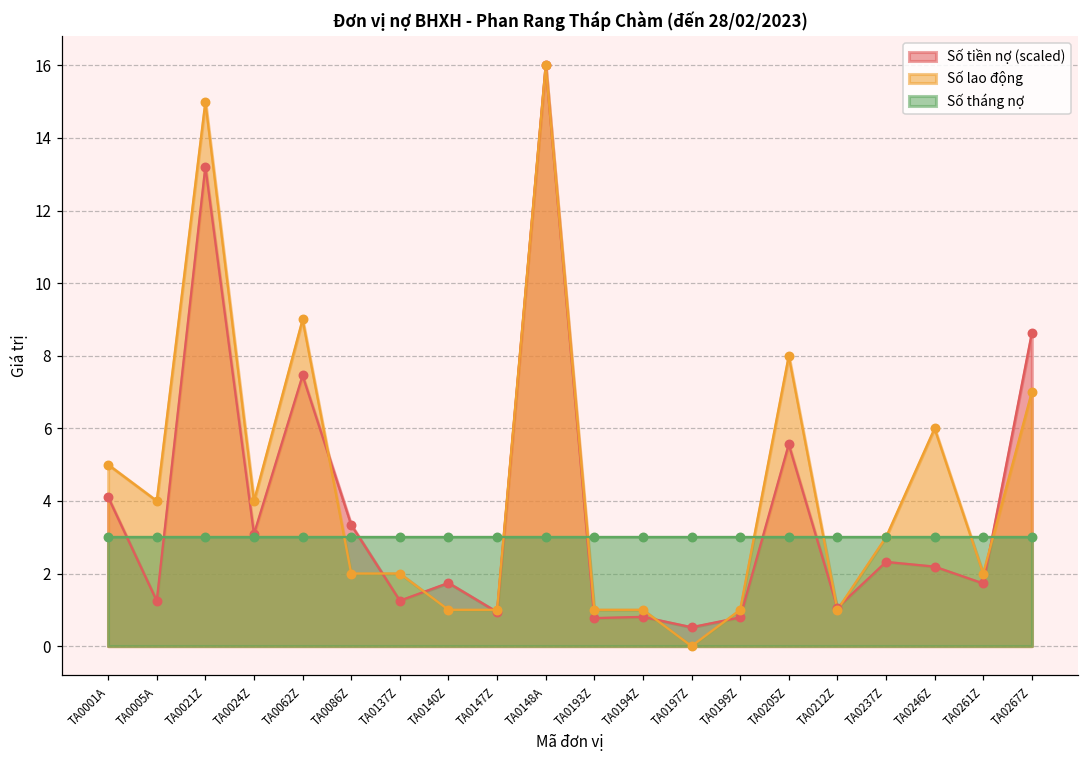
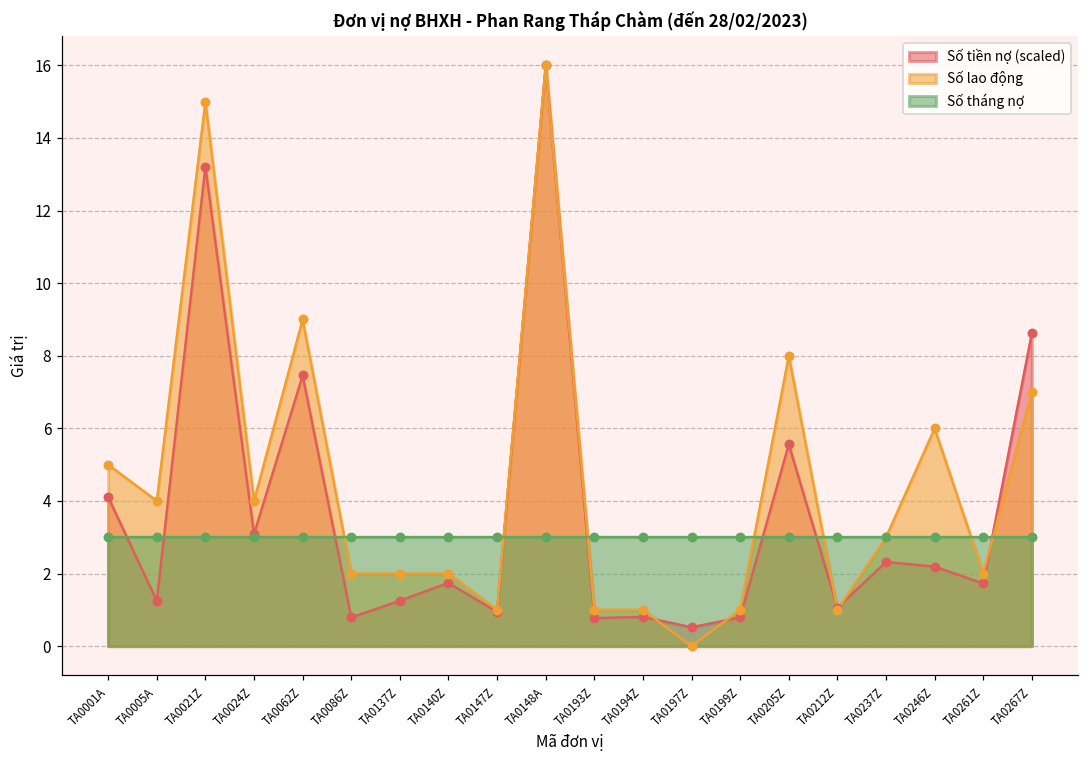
  {
    "Số tiền nợ (scaled)": {
      "TA0001A": 4.1,
      "TA0005A": 1.2,
      "TA0021Z": 13.2,
      "TA0024Z": 3.1,
      "TA0062Z": 7.5,
-     "TA0086Z": 3.3,
+     "TA0086Z": 0.8,
      "TA0137Z": 1.3,
      "TA0140Z": 1.7,
      "TA0193Z": 0.8,
      "TA0194Z": 0.8,
      "TA0197Z": 0.5,
      "TA0199Z": 0.8,
      "TA0205Z": 5.6,
      "TA0237Z": 2.3,
      "TA0246Z": 2.2,
      "TA0261Z": 1.7,
      "TA0267Z": 8.6
    },
    "Số lao động": {
      "TA0001A": 5,
      "TA0005A": 4,
      "TA0021Z": 15,
      "TA0024Z": 4,
      "TA0062Z": 9,
      "TA0086Z": 2,
      "TA0137Z": 2,
-     "TA0140Z": 1,
+     "TA0140Z": 2,
      "TA0193Z": 1,
      "TA0194Z": 1,
      "TA0197Z": 0,
      "TA0199Z": 1,
      "TA0205Z": 8,
      "TA0246Z": 6,
      "TA0261Z": 2,
      "TA0267Z": 7
    },
    "Số tháng nợ": {
      "TA0001A": 3.0,
      "TA0005A": 3.0,
      "TA0021Z": 3.0,
      "TA0024Z": 3.0,
      "TA0062Z": 3.0,
      "TA0086Z": 3.0,
      "TA0137Z": 3.0,
      "TA0140Z": 3.0,
      "TA0147Z": 3.0,
      "TA0148A": 3.0,
      "TA0193Z": 3.0,
      "TA0194Z": 3.0,
      "TA0197Z": 3.0,
      "TA0199Z": 3.0,
      "TA0205Z": 3.0,
      "TA0212Z": 3.0,
      "TA0246Z": 3.0,
      "TA0261Z": 3.0,
      "TA0267Z": 3.0
    }
  }
